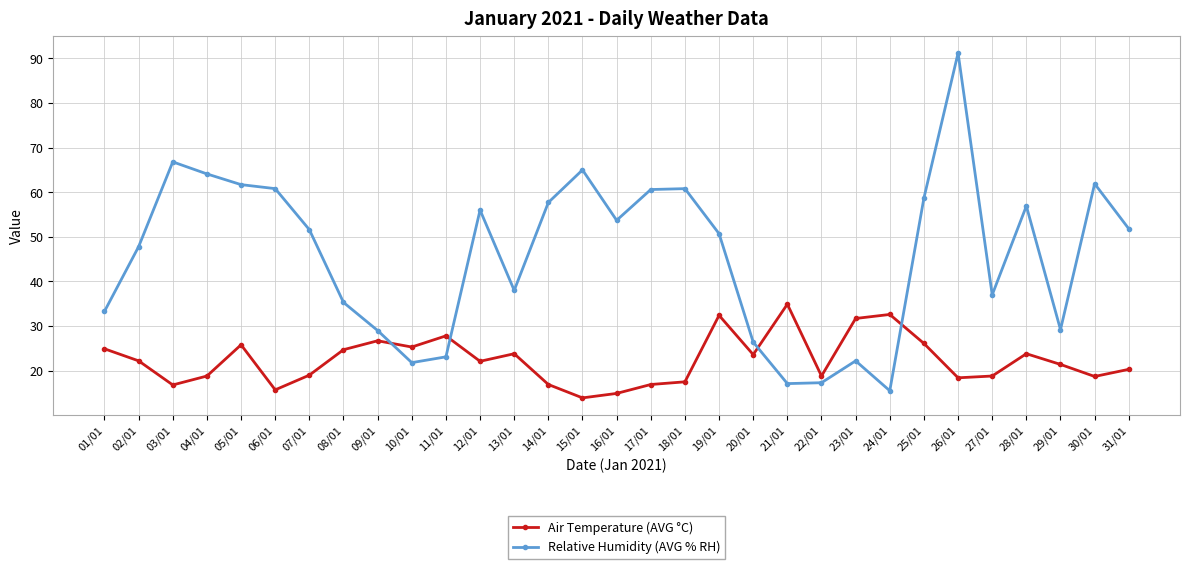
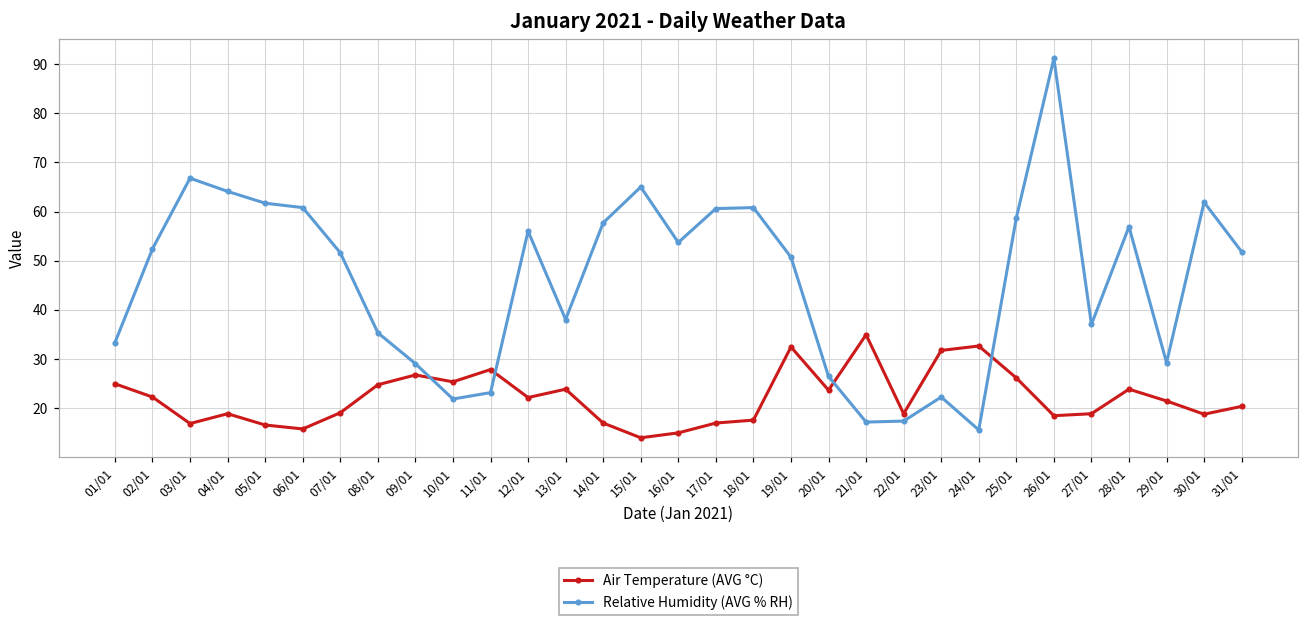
  {
    "Air Temperature (AVG °C)": {
      "01/01": 25,
      "02/01": 22,
      "03/01": 17,
      "04/01": 19,
-     "05/01": 26,
+     "05/01": 17,
      "06/01": 16,
      "07/01": 19,
      "08/01": 25,
      "09/01": 27,
      "10/01": 25,
      "11/01": 28,
      "12/01": 22,
      "13/01": 24,
      "14/01": 17,
      "15/01": 14,
      "16/01": 15,
      "17/01": 17,
      "18/01": 18,
      "19/01": 32,
      "20/01": 24,
      "21/01": 35,
      "22/01": 19,
      "23/01": 32,
      "24/01": 33,
      "25/01": 26,
      "26/01": 18,
      "27/01": 19,
      "28/01": 24,
      "29/01": 21,
      "30/01": 19,
      "31/01": 20
    },
    "Relative Humidity (AVG % RH)": {
      "01/01": 33,
-     "02/01": 48,
+     "02/01": 52,
      "03/01": 67,
      "04/01": 64,
      "05/01": 62,
      "06/01": 61,
      "07/01": 52,
      "08/01": 35,
      "09/01": 29,
      "10/01": 22,
      "11/01": 23,
      "12/01": 56,
      "13/01": 38,
      "14/01": 58,
      "15/01": 65,
      "16/01": 54,
      "17/01": 61,
      "18/01": 61,
      "19/01": 51,
      "20/01": 26,
      "21/01": 17,
      "22/01": 17,
      "23/01": 22,
      "24/01": 16,
      "25/01": 59,
      "26/01": 91,
      "27/01": 37,
      "28/01": 57,
      "29/01": 29,
      "30/01": 62,
      "31/01": 52
    }
  }
